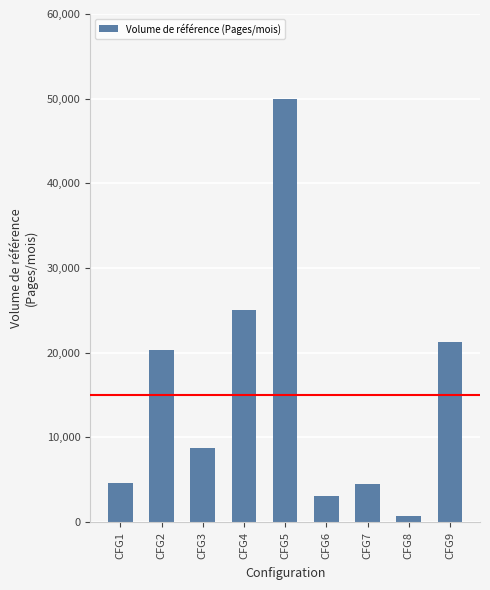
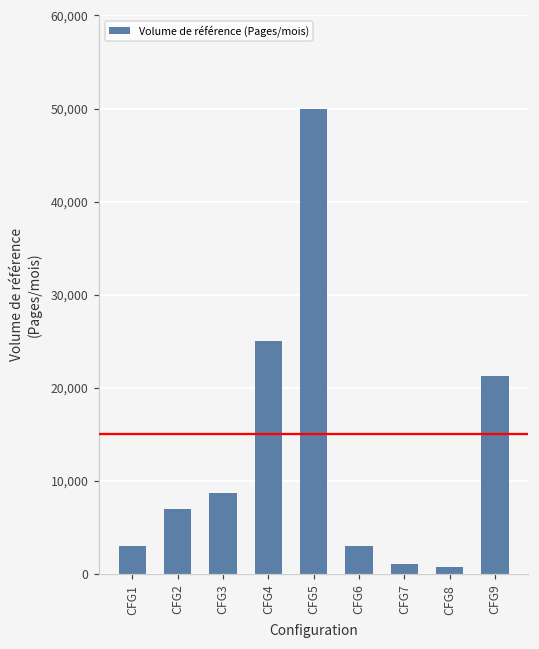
  {
-   "CFG1": "5,000",
-   "CFG2": "20,000",
+   "CFG1": "3,000",
+   "CFG2": "7,000",
    "CFG3": "9,000",
    "CFG4": "25,000",
    "CFG5": "50,000",
    "CFG6": "3,000",
-   "CFG7": "5,000",
+   "CFG7": "1,000",
    "CFG8": "1,000",
    "CFG9": "21,000"
  }
